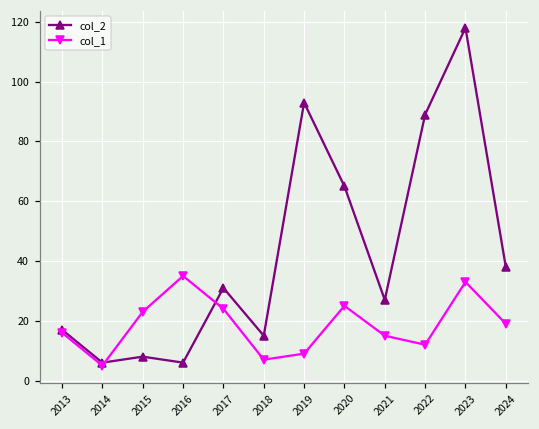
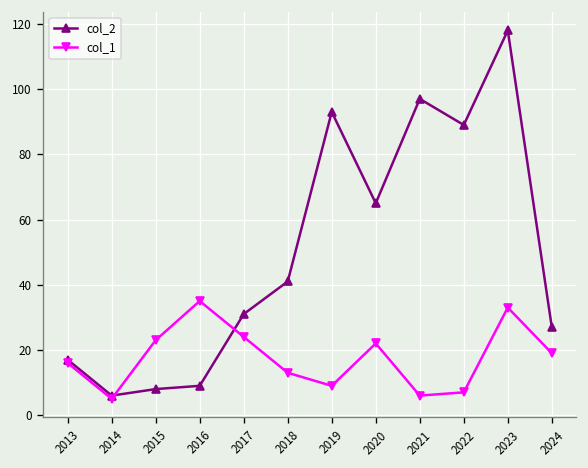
  {
    "col_2": {
      "2013": 17,
      "2014": 6,
      "2015": 8,
-     "2016": 6,
+     "2016": 9,
      "2017": 31,
-     "2018": 15,
+     "2018": 41,
      "2019": 93,
      "2020": 65,
-     "2021": 27,
+     "2021": 97,
      "2022": 89,
      "2023": 118,
-     "2024": 38
+     "2024": 27
    },
    "col_1": {
      "2013": 16,
      "2014": 5,
      "2015": 23,
      "2016": 35,
      "2017": 24,
-     "2018": 7,
+     "2018": 13,
      "2019": 9,
-     "2020": 25,
-     "2021": 15,
-     "2022": 12,
+     "2020": 22,
+     "2021": 6,
+     "2022": 7,
      "2023": 33,
      "2024": 19
    }
  }
